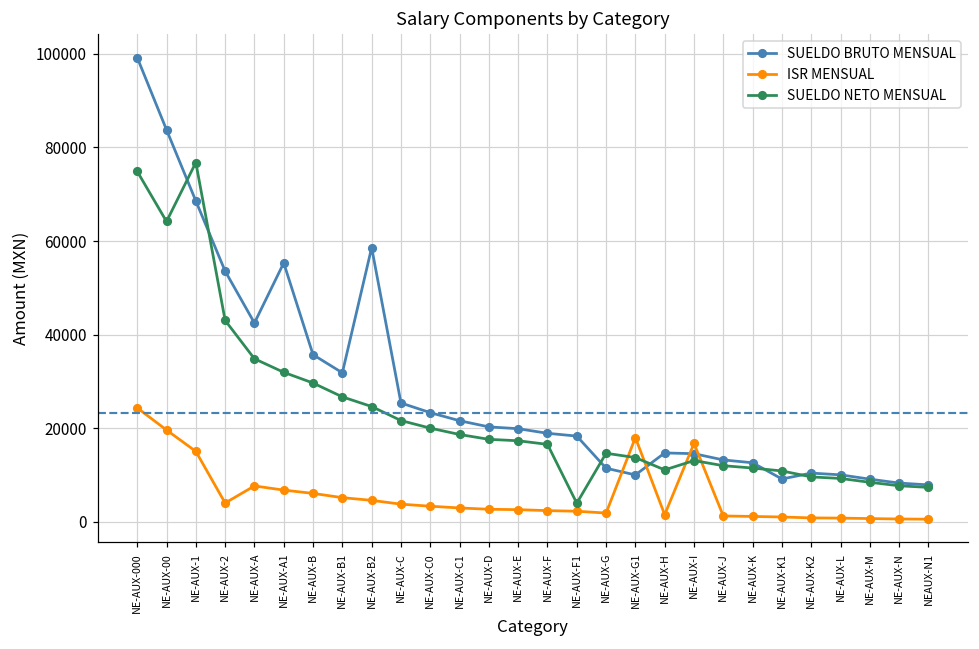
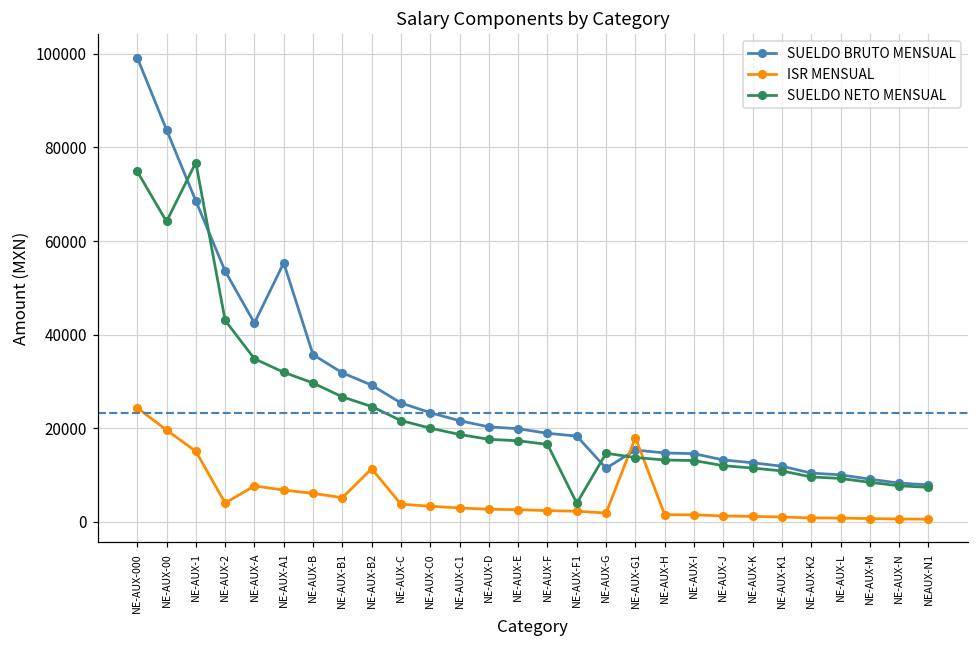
  {
    "SUELDO BRUTO MENSUAL": {
      "NE-AUX-000": 99000,
      "NE-AUX-00": 84000,
      "NE-AUX-1": 69000,
      "NE-AUX-2": 54000,
      "NE-AUX-A": 42000,
      "NE-AUX-A1": 55000,
      "NE-AUX-B": 36000,
      "NE-AUX-B1": 32000,
-     "NE-AUX-B2": 59000,
+     "NE-AUX-B2": 29000,
      "NE-AUX-C": 25000,
      "NE-AUX-C0": 23000,
      "NE-AUX-C1": 22000,
      "NE-AUX-D": 20000,
      "NE-AUX-E": 20000,
      "NE-AUX-F": 19000,
      "NE-AUX-F1": 18000,
      "NE-AUX-G": 11000,
-     "NE-AUX-G1": 10000,
+     "NE-AUX-G1": 15000,
      "NE-AUX-H": 15000,
      "NE-AUX-I": 15000,
      "NE-AUX-J": 13000,
      "NE-AUX-K": 13000,
-     "NE-AUX-K1": 9000,
+     "NE-AUX-K1": 12000,
      "NE-AUX-K2": 10000,
      "NE-AUX-L": 10000,
      "NE-AUX-M": 9000
    },
    "ISR MENSUAL": {
      "NE-AUX-000": 24000,
      "NE-AUX-00": 20000,
      "NE-AUX-1": 15000,
      "NE-AUX-2": 4000,
      "NE-AUX-A": 8000,
      "NE-AUX-A1": 7000,
      "NE-AUX-B": 6000,
      "NE-AUX-B1": 5000,
-     "NE-AUX-B2": 5000,
+     "NE-AUX-B2": 11000,
      "NE-AUX-C": 4000,
      "NE-AUX-C0": 3000,
      "NE-AUX-C1": 3000,
      "NE-AUX-D": 3000,
      "NE-AUX-E": 3000,
      "NE-AUX-F": 2000,
      "NE-AUX-F1": 2000,
      "NE-AUX-G": 2000,
      "NE-AUX-G1": 18000,
      "NE-AUX-H": 1000,
-     "NE-AUX-I": 17000,
+     "NE-AUX-I": 1000,
      "NE-AUX-J": 1000,
      "NE-AUX-K": 1000,
      "NE-AUX-K1": 1000,
      "NE-AUX-K2": 1000,
      "NE-AUX-L": 1000,
      "NE-AUX-M": 1000,
      "NE-AUX-N": 1000,
      "NEAUX-N1": 1000
    },
    "SUELDO NETO MENSUAL": {
      "NE-AUX-000": 75000,
      "NE-AUX-00": 64000,
      "NE-AUX-1": 77000,
      "NE-AUX-2": 43000,
      "NE-AUX-A": 35000,
      "NE-AUX-A1": 32000,
      "NE-AUX-B": 30000,
      "NE-AUX-B1": 27000,
      "NE-AUX-B2": 25000,
      "NE-AUX-C": 22000,
      "NE-AUX-C0": 20000,
      "NE-AUX-C1": 19000,
      "NE-AUX-D": 18000,
      "NE-AUX-E": 17000,
      "NE-AUX-F": 17000,
      "NE-AUX-F1": 4000,
      "NE-AUX-G": 15000,
      "NE-AUX-G1": 14000,
-     "NE-AUX-H": 11000,
+     "NE-AUX-H": 13000,
      "NE-AUX-I": 13000,
      "NE-AUX-J": 12000,
      "NE-AUX-K": 11000,
      "NE-AUX-K1": 11000,
      "NE-AUX-K2": 10000,
      "NE-AUX-L": 9000,
      "NE-AUX-M": 8000
    }
  }
